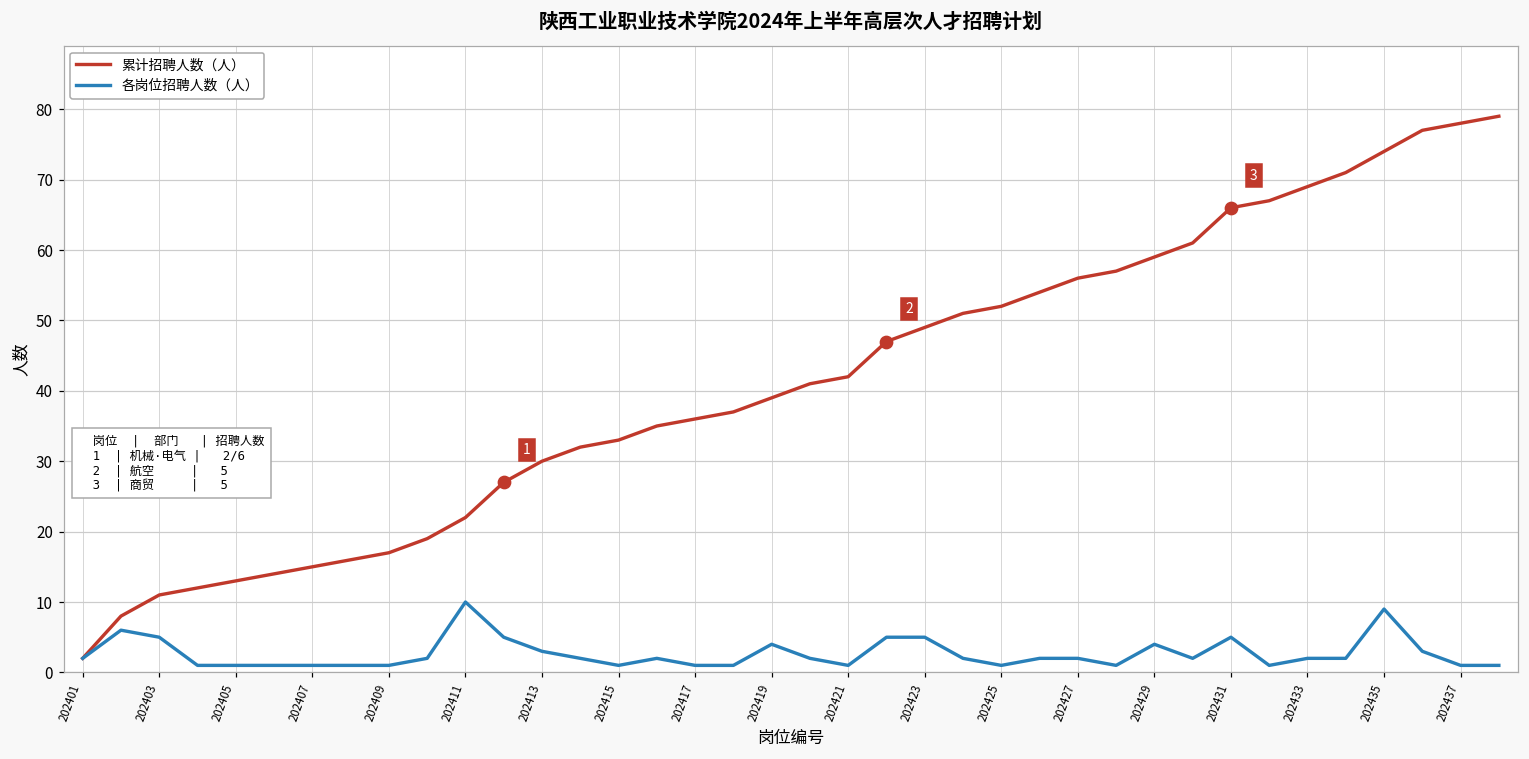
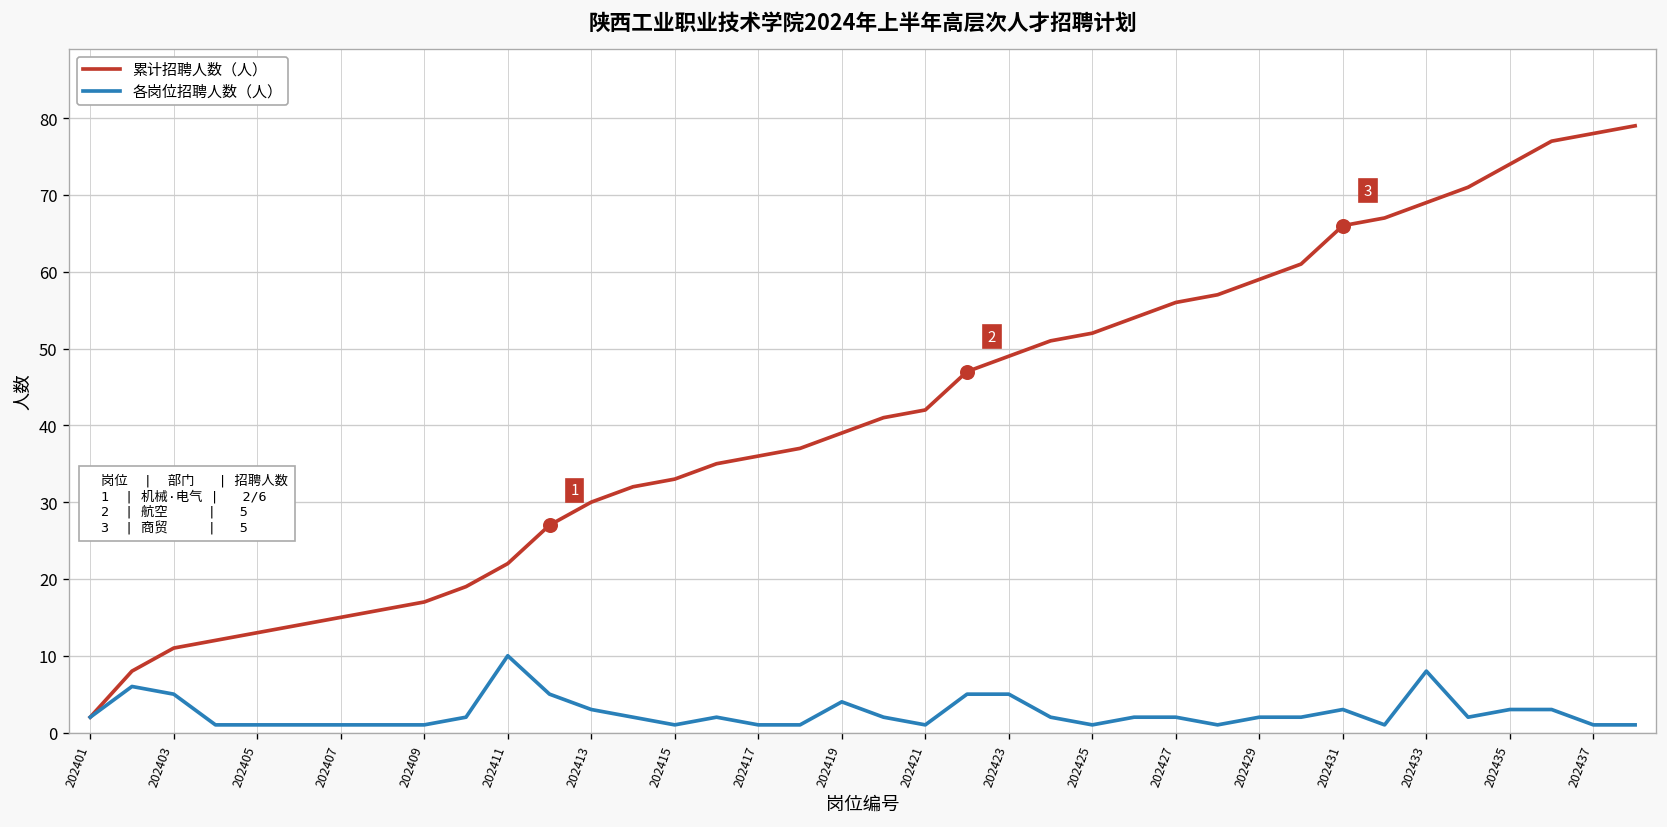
  {
    "各岗位招聘人数（人）": {
      "202403": 5,
      "202405": 1,
      "202407": 1,
      "202409": 1,
      "202411": 10,
      "202413": 3,
      "202415": 1,
      "202417": 1,
      "202419": 4,
      "202421": 1,
      "202423": 5,
      "202425": 1,
      "202427": 2,
-     "202429": 4,
-     "202431": 5,
-     "202433": 2,
-     "202435": 9,
+     "202429": 2,
+     "202431": 3,
+     "202433": 8,
+     "202435": 3,
      "202437": 1
    }
  }
